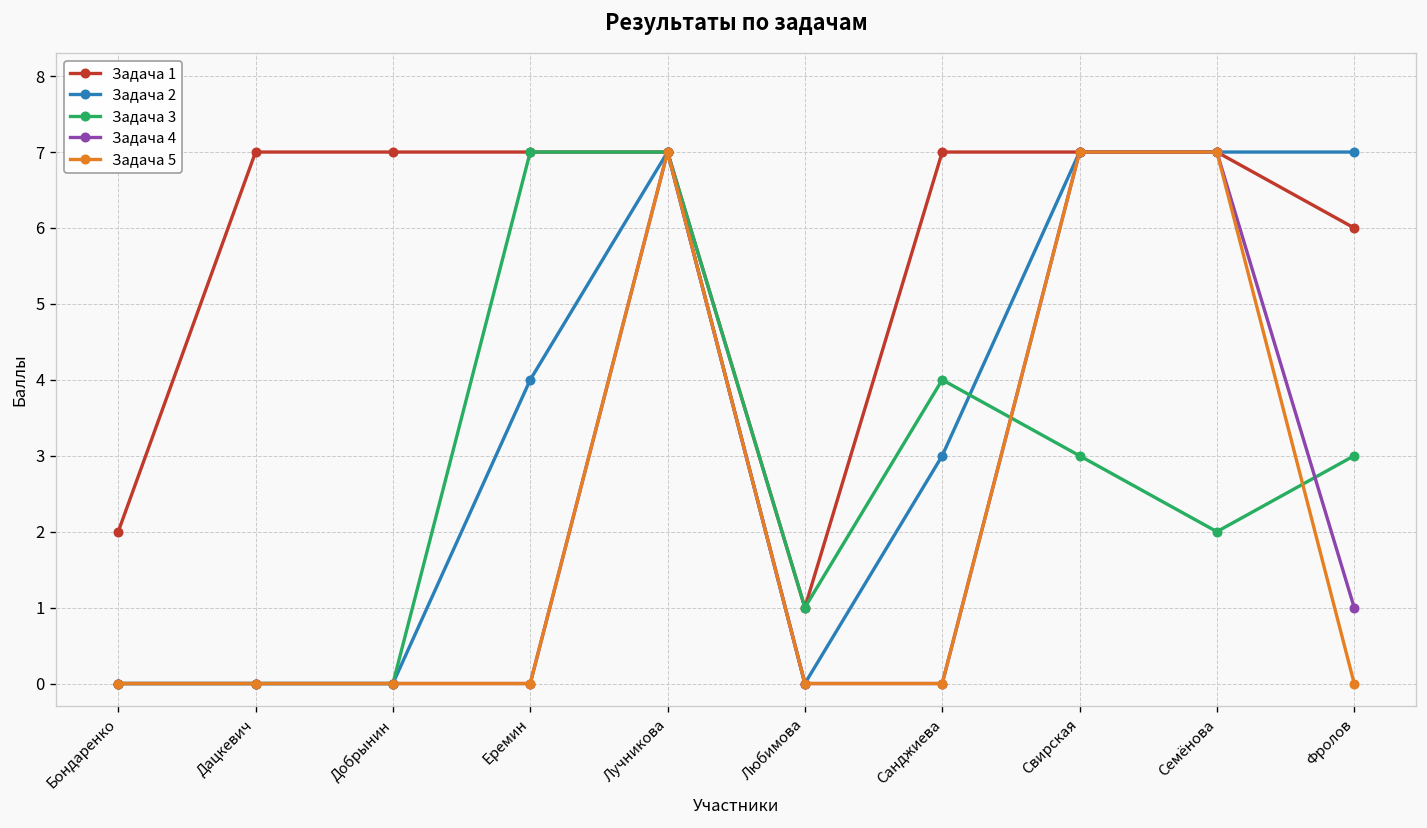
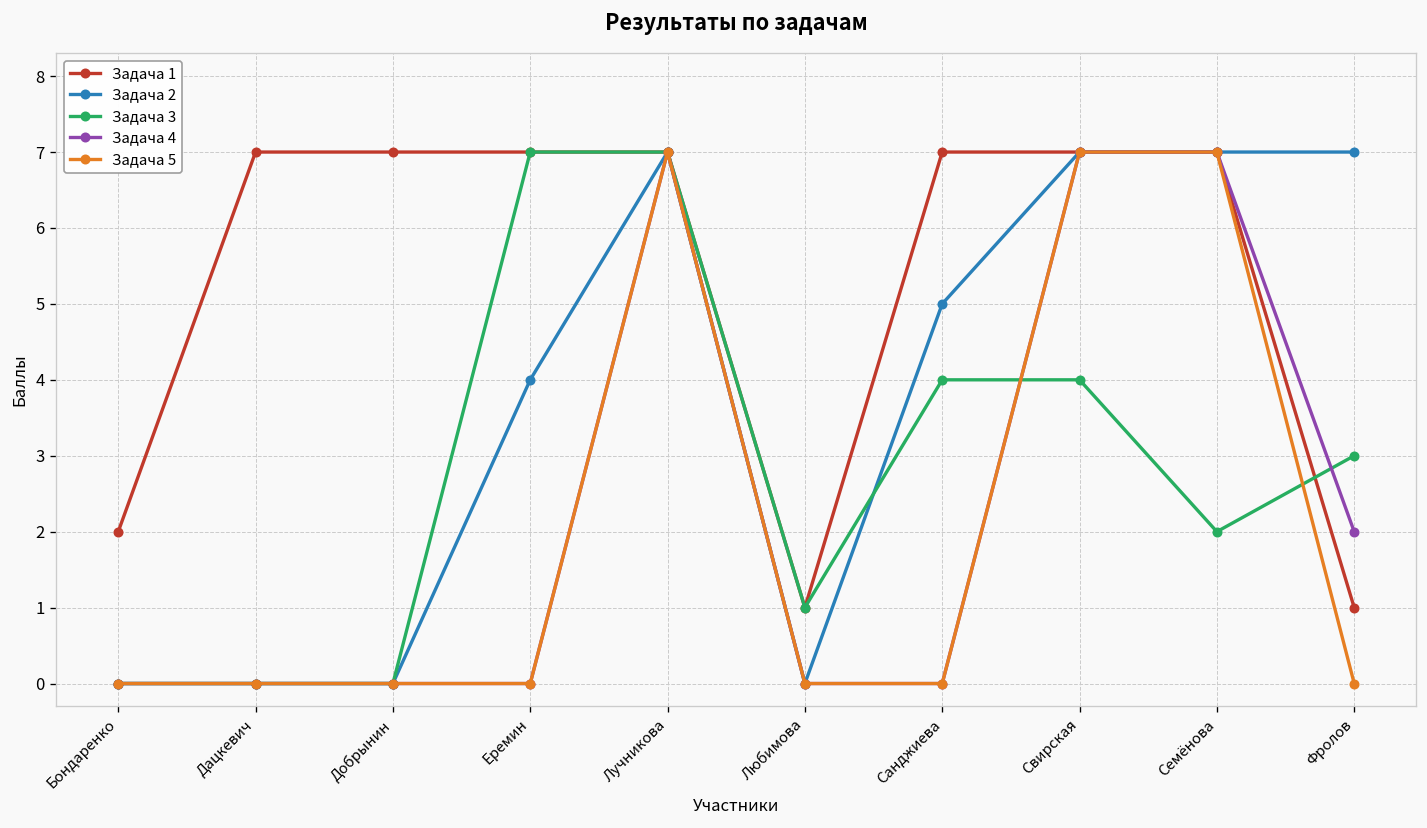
  {
    "Задача 1": {
      "Бондаренко": 2,
      "Дацкевич": 7,
      "Добрынин": 7,
      "Санджиева": 7,
-     "Фролов": 6
+     "Фролов": 1
    },
    "Задача 2": {
      "Еремин": 4,
-     "Санджиева": 3,
+     "Санджиева": 5,
      "Фролов": 7
    },
    "Задача 3": {
      "Санджиева": 4,
-     "Свирская": 3,
+     "Свирская": 4,
      "Семёнова": 2,
      "Фролов": 3
    },
    "Задача 4": {
-     "Фролов": 1
+     "Фролов": 2
    },
    "Задача 5": {
      "Фролов": 0
    }
  }
